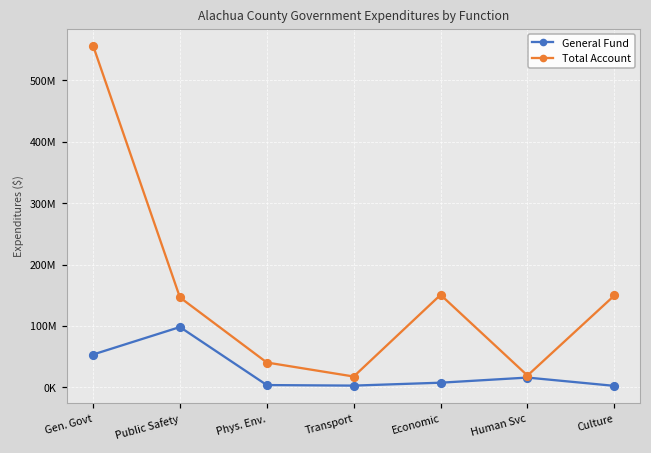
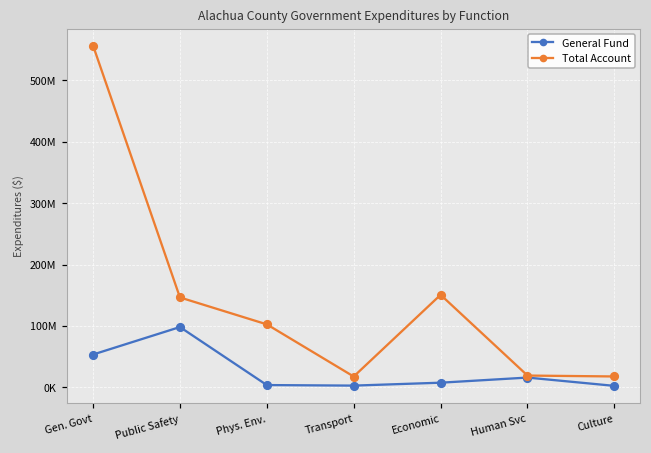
  {
    "General Fund": {
      "Gen. Govt": 50000000,
      "Public Safety": 100000000,
      "Phys. Env.": 0,
      "Transport": 0,
      "Economic": 10000000,
      "Culture": 0
    },
    "Total Account": {
      "Gen. Govt": 560000000,
      "Public Safety": 150000000,
-     "Phys. Env.": 40000000,
+     "Phys. Env.": 100000000,
      "Transport": 20000000,
      "Economic": 150000000,
-     "Culture": 150000000
+     "Culture": 20000000
    }
  }
